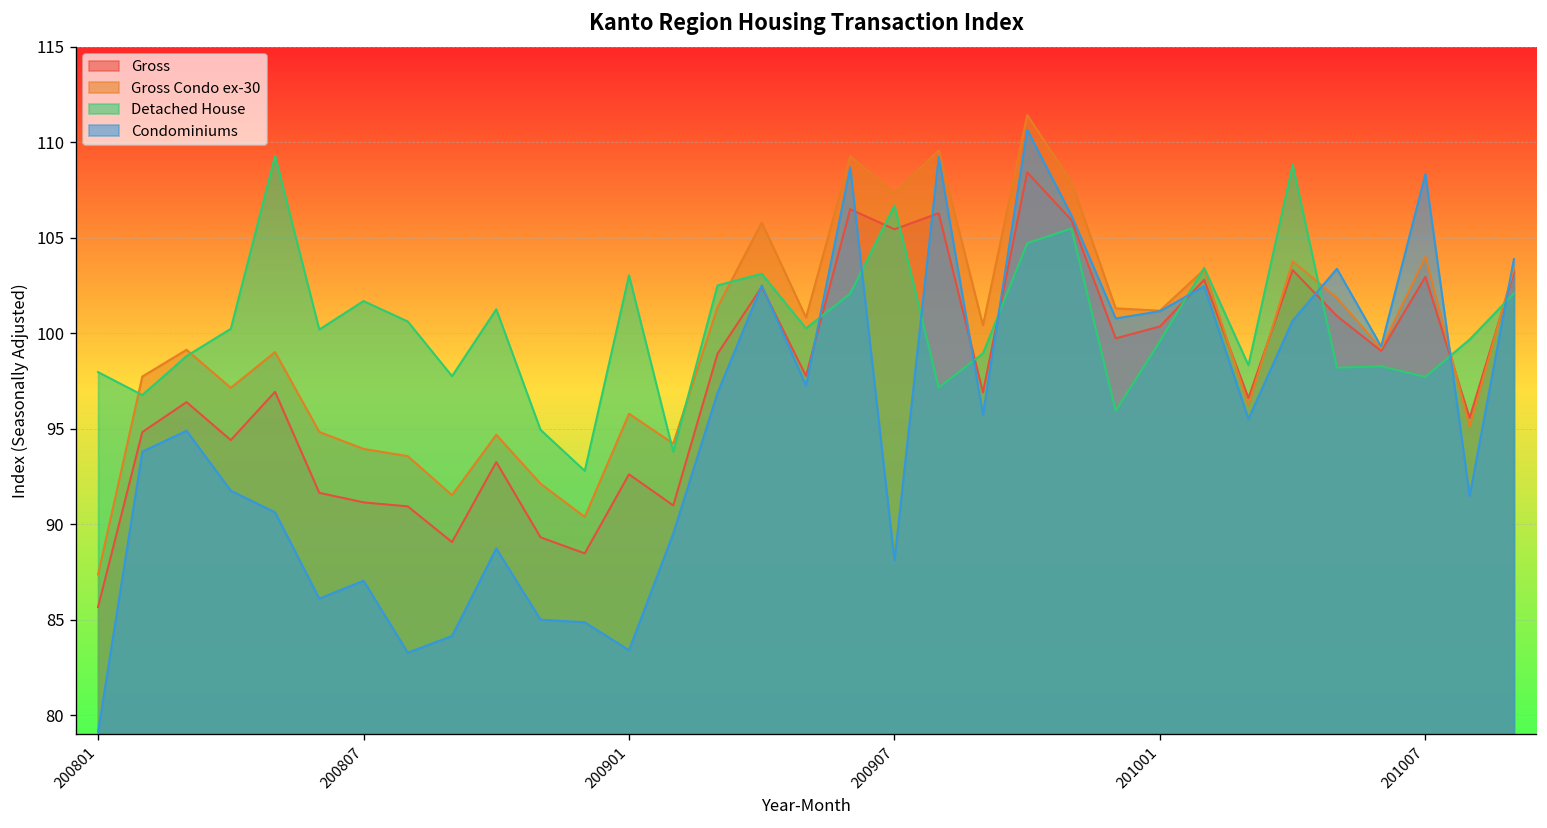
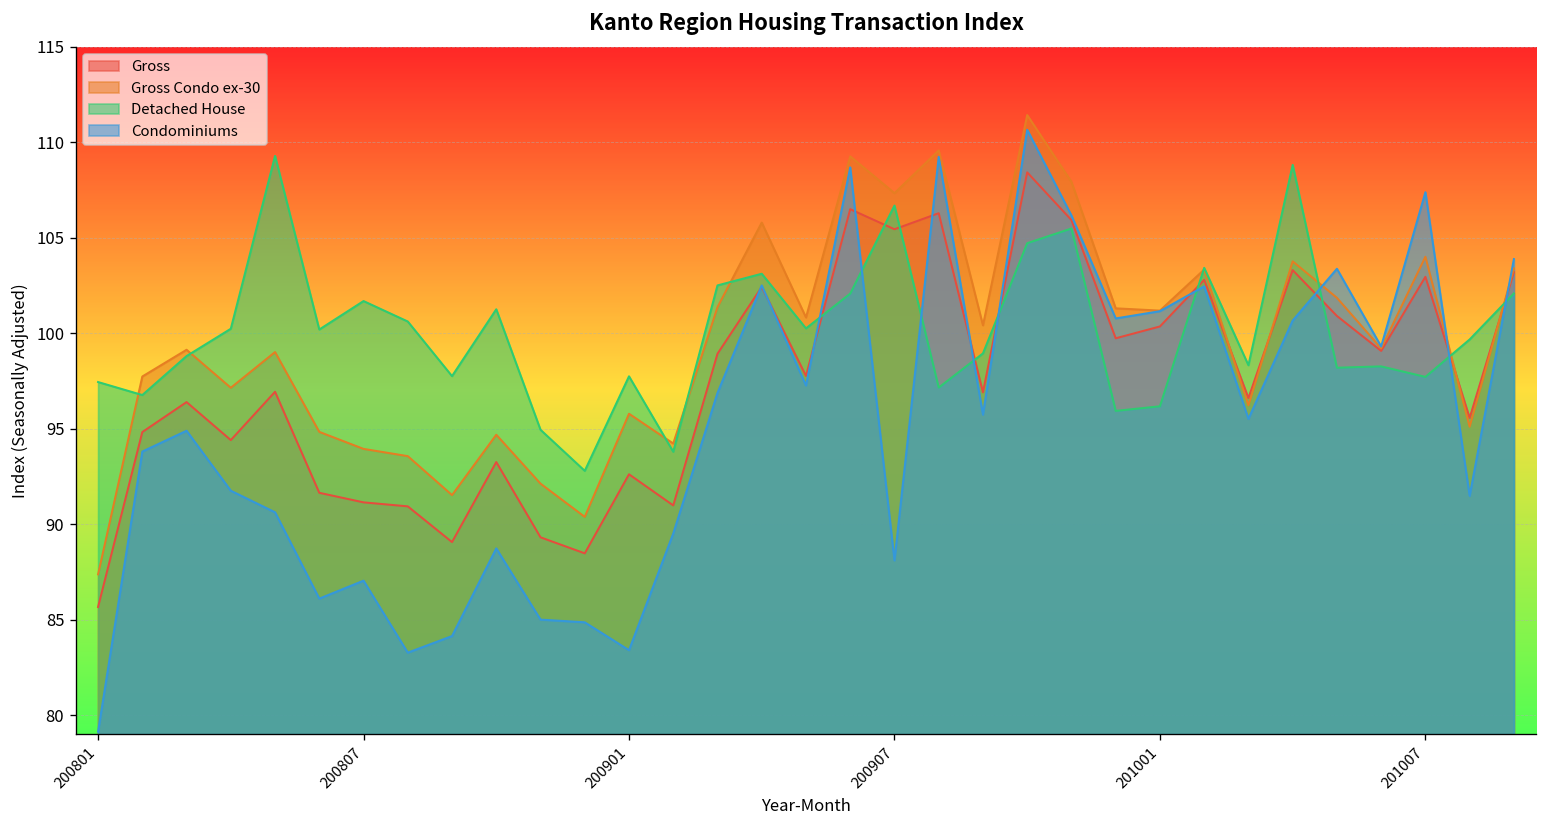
  {
    "Detached House": {
-     "200801": 98.0,
+     "200801": 97.4,
      "200807": 101.7,
-     "200901": 103.0,
+     "200901": 97.7,
      "200907": 106.7,
-     "201001": 99.6,
+     "201001": 96.2,
      "201007": 97.7
    },
    "Condominiums": {
      "200801": 79.1,
      "200807": 87.0,
      "200901": 83.4,
      "200907": 88.1,
-     "201007": 108.3
+     "201007": 107.4
    }
  }
